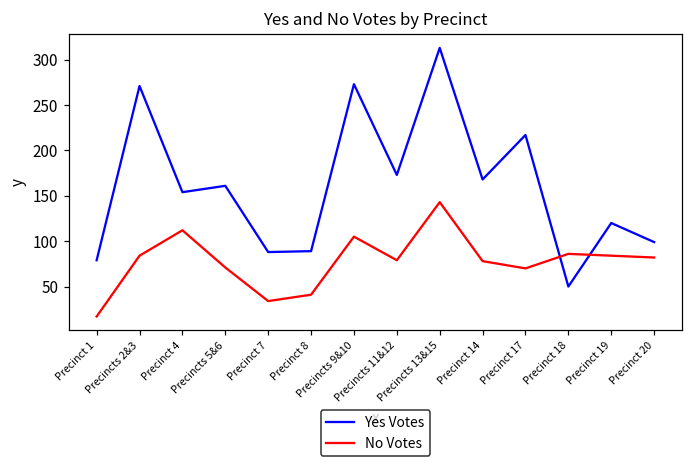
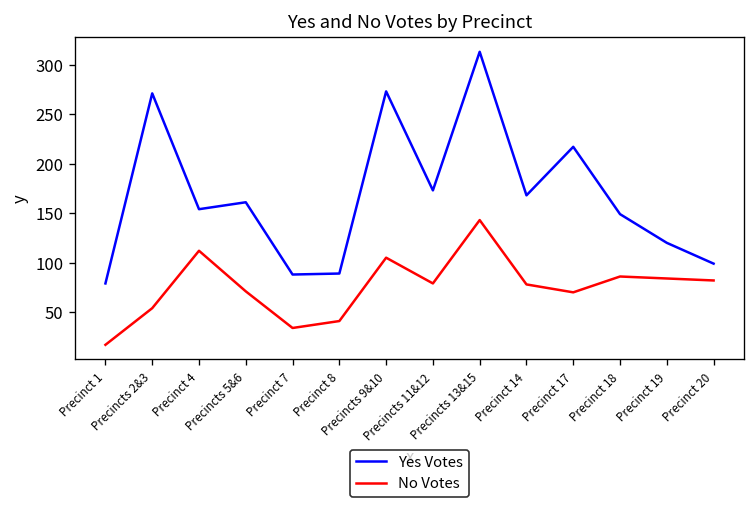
  {
    "Yes Votes": {
      "Precinct 1": 80,
      "Precincts 2&3": 270,
      "Precinct 4": 150,
      "Precincts 5&6": 160,
      "Precinct 7": 90,
      "Precinct 8": 90,
      "Precincts 9&10": 270,
      "Precincts 11&12": 170,
      "Precincts 13&15": 310,
      "Precinct 14": 170,
      "Precinct 17": 220,
-     "Precinct 18": 50,
+     "Precinct 18": 150,
      "Precinct 19": 120,
      "Precinct 20": 100
    },
    "No Votes": {
      "Precinct 1": 20,
-     "Precincts 2&3": 80,
+     "Precincts 2&3": 50,
      "Precinct 4": 110,
      "Precincts 5&6": 70,
      "Precinct 7": 30,
      "Precinct 8": 40,
      "Precincts 9&10": 110,
      "Precincts 11&12": 80,
      "Precincts 13&15": 140,
      "Precinct 14": 80,
      "Precinct 17": 70,
      "Precinct 18": 90,
      "Precinct 19": 80,
      "Precinct 20": 80
    }
  }
